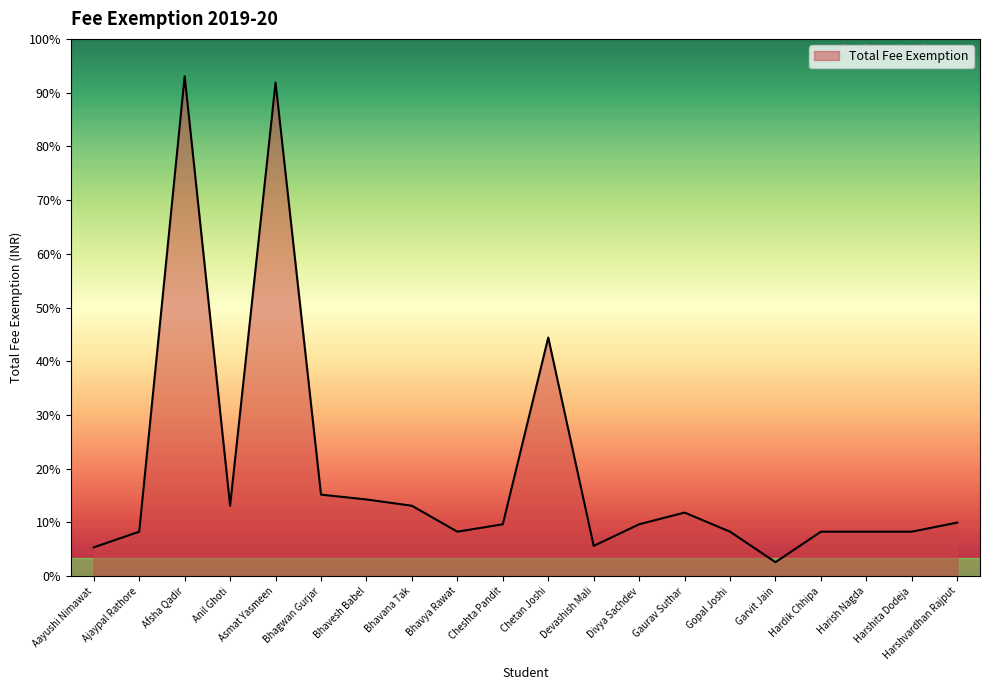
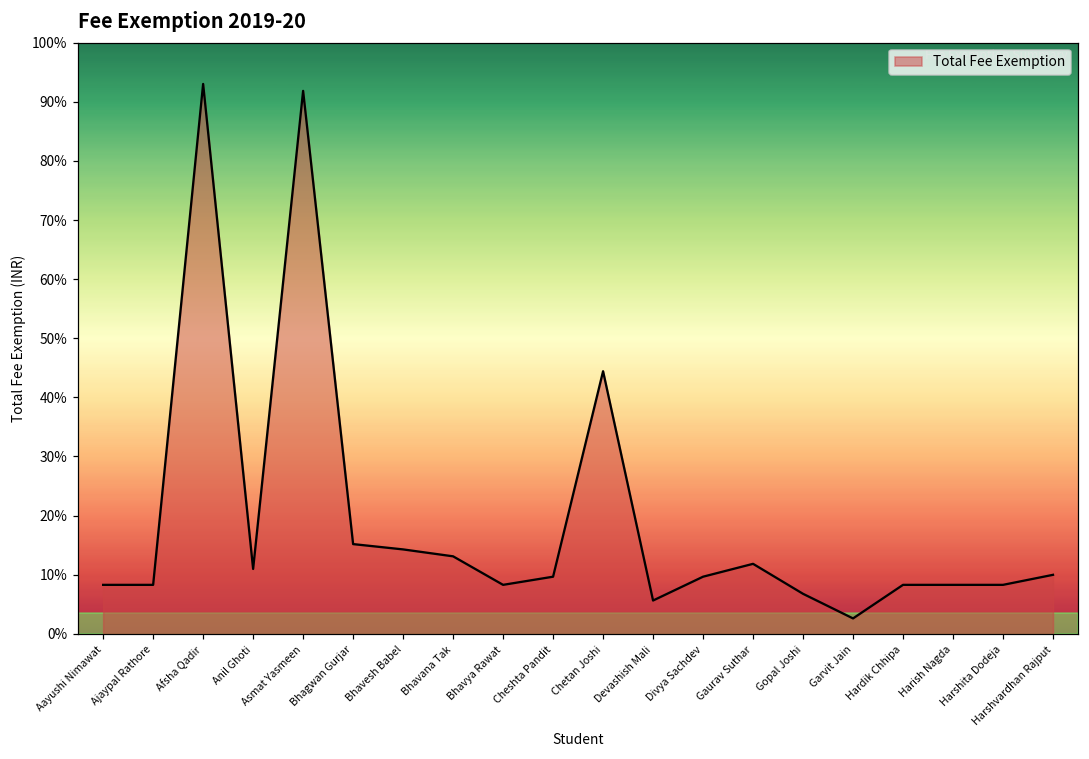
  {
-   "Aayushi Nimawat": "5%",
+   "Aayushi Nimawat": "8%",
    "Ajaypal Rathore": "8%",
    "Afsha Qadir": "93%",
-   "Anil Ghoti": "13%",
+   "Anil Ghoti": "11%",
    "Asmat Yasmeen": "92%",
    "Bhagwan Gurjar": "15%",
    "Bhavesh Babel": "14%",
    "Bhavana Tak": "13%",
    "Bhavya Rawat": "8%",
    "Cheshta Pandit": "10%",
    "Chetan Joshi": "44%",
    "Devashish Mali": "6%",
    "Divya Sachdev": "10%",
    "Gaurav Suthar": "12%",
-   "Gopal Joshi": "8%",
+   "Gopal Joshi": "7%",
    "Hardik Chhipa": "8%",
    "Harish Nagda": "8%",
    "Harshita Dodeja": "8%",
    "Harshvardhan Rajput": "10%"
  }
